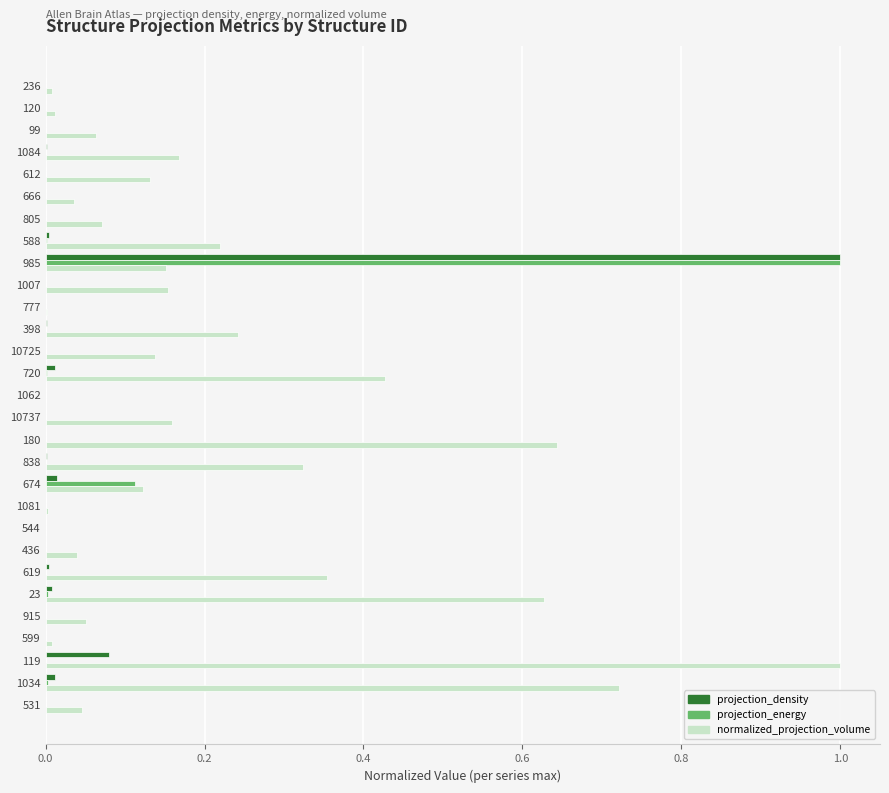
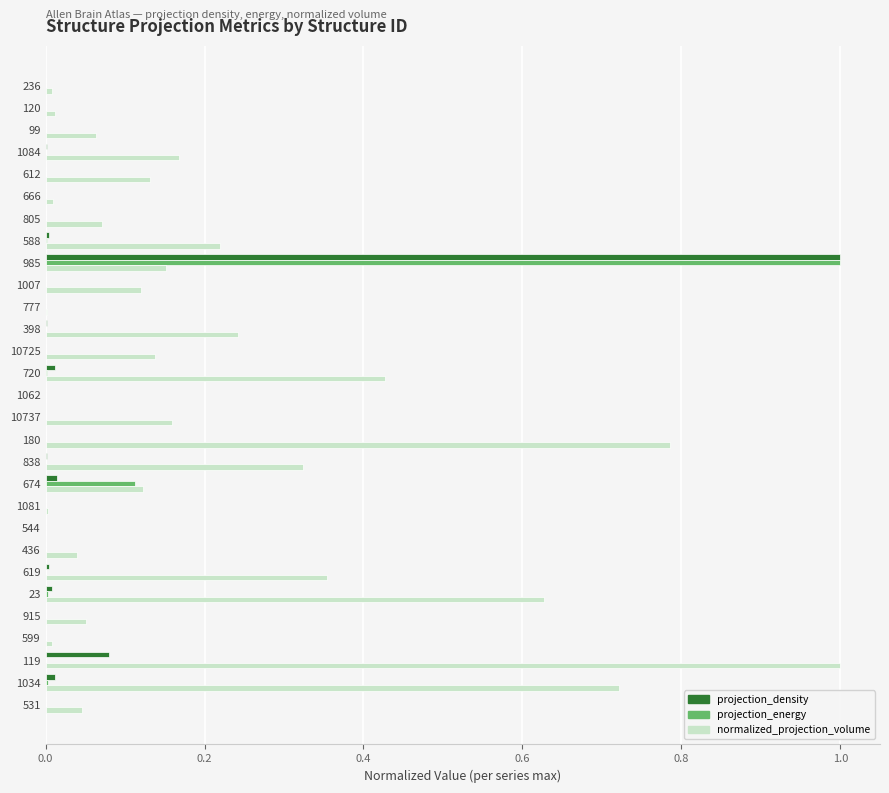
  {
    "projection_density": {
      "588": 0.00,
      "985": 1.00,
      "720": 0.01,
      "674": 0.01,
      "619": 0.00,
      "23": 0.01,
      "119": 0.08,
      "1034": 0.01
    },
    "projection_energy": {
      "985": 1.00,
      "674": 0.11
    },
    "normalized_projection_volume": {
      "236": 0.01,
      "120": 0.01,
      "99": 0.06,
      "1084": 0.17,
      "612": 0.13,
-     "666": 0.04,
+     "666": 0.01,
      "805": 0.07,
      "588": 0.22,
      "985": 0.15,
-     "1007": 0.15,
+     "1007": 0.12,
      "398": 0.24,
      "10725": 0.14,
      "720": 0.43,
      "10737": 0.16,
-     "180": 0.64,
+     "180": 0.79,
      "838": 0.32,
      "674": 0.12,
      "1081": 0.00,
      "436": 0.04,
      "619": 0.35,
      "23": 0.63,
      "915": 0.05,
      "599": 0.01,
      "119": 1.00,
      "1034": 0.72,
      "531": 0.05
    }
  }
